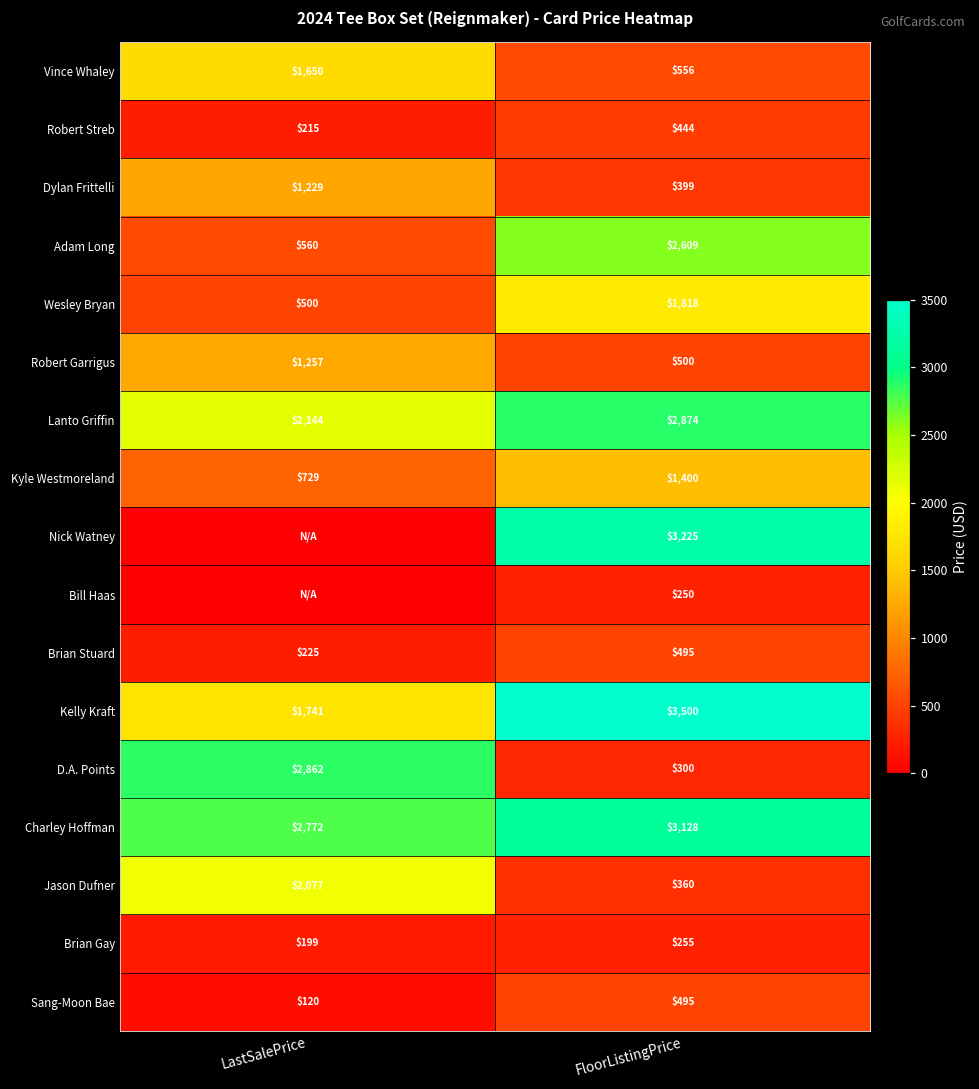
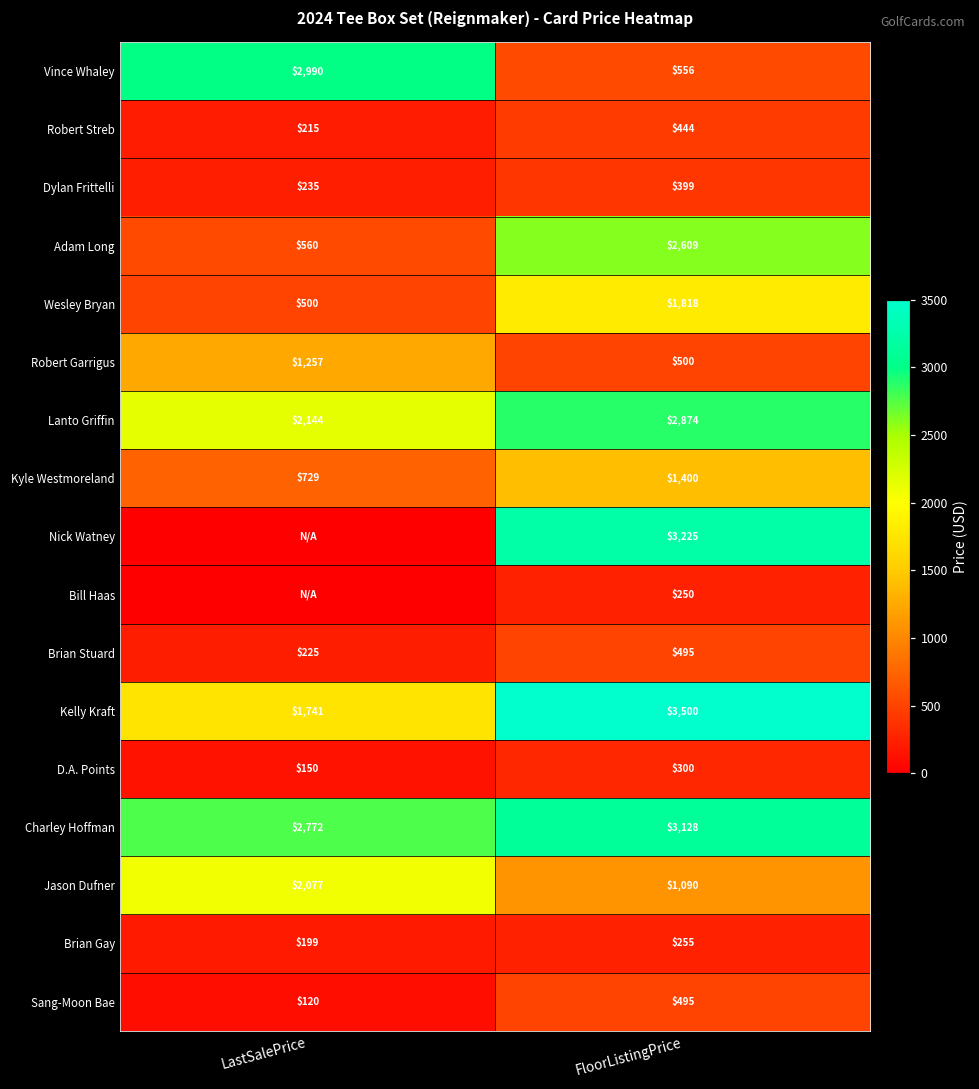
  {
    "Vince Whaley": {
-     "LastSalePrice": "$1,650",
+     "LastSalePrice": "$2,990",
      "FloorListingPrice": "$556"
    },
    "Robert Streb": {
      "LastSalePrice": "$215",
      "FloorListingPrice": "$444"
    },
    "Dylan Frittelli": {
-     "LastSalePrice": "$1,229",
+     "LastSalePrice": "$235",
      "FloorListingPrice": "$399"
    },
    "Adam Long": {
      "LastSalePrice": "$560",
      "FloorListingPrice": "$2,609"
    },
    "Wesley Bryan": {
      "LastSalePrice": "$500",
      "FloorListingPrice": "$1,818"
    },
    "Robert Garrigus": {
      "LastSalePrice": "$1,257",
      "FloorListingPrice": "$500"
    },
    "Lanto Griffin": {
      "LastSalePrice": "$2,144",
      "FloorListingPrice": "$2,874"
    },
    "Kyle Westmoreland": {
      "LastSalePrice": "$729",
      "FloorListingPrice": "$1,400"
    },
    "Nick Watney": {
      "FloorListingPrice": "$3,225"
    },
    "Bill Haas": {
      "FloorListingPrice": "$250"
    },
    "Brian Stuard": {
      "LastSalePrice": "$225",
      "FloorListingPrice": "$495"
    },
    "Kelly Kraft": {
      "LastSalePrice": "$1,741",
      "FloorListingPrice": "$3,500"
    },
    "D.A. Points": {
-     "LastSalePrice": "$2,862",
+     "LastSalePrice": "$150",
      "FloorListingPrice": "$300"
    },
    "Charley Hoffman": {
      "LastSalePrice": "$2,772",
      "FloorListingPrice": "$3,128"
    },
    "Jason Dufner": {
      "LastSalePrice": "$2,077",
-     "FloorListingPrice": "$360"
+     "FloorListingPrice": "$1,090"
    },
    "Brian Gay": {
      "LastSalePrice": "$199",
      "FloorListingPrice": "$255"
    },
    "Sang-Moon Bae": {
      "LastSalePrice": "$120",
      "FloorListingPrice": "$495"
    }
  }
